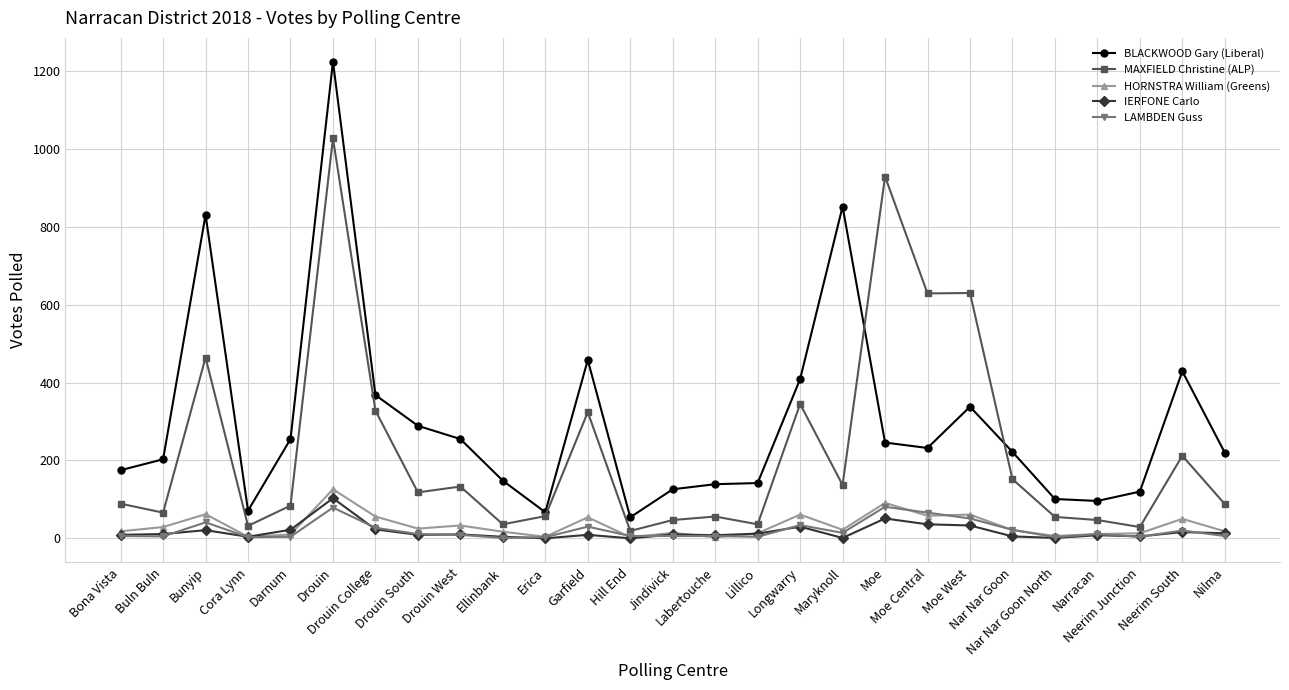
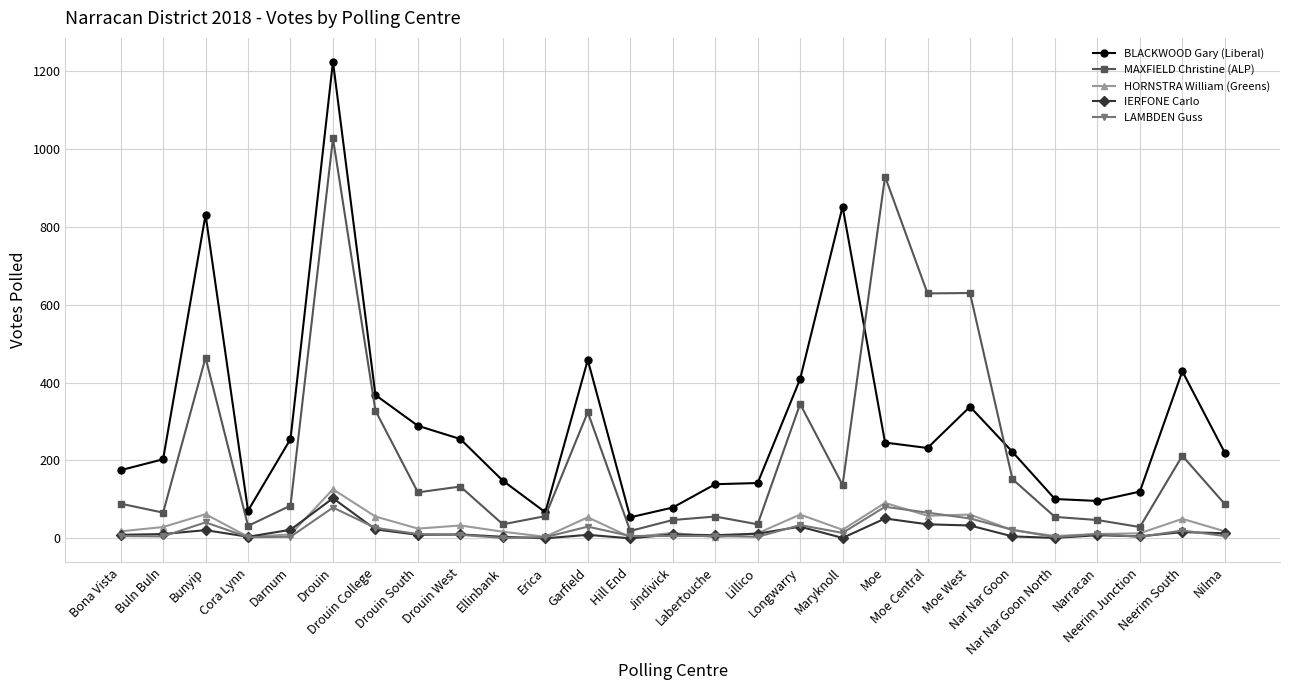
  {
    "BLACKWOOD Gary (Liberal)": {
      "Bona Vista": 180,
      "Buln Buln": 200,
      "Bunyip": 830,
      "Cora Lynn": 70,
      "Darnum": 260,
      "Drouin": 1220,
      "Drouin College": 370,
      "Drouin South": 290,
      "Drouin West": 260,
      "Ellinbank": 150,
      "Erica": 70,
      "Garfield": 460,
      "Hill End": 50,
-     "Jindivick": 130,
+     "Jindivick": 80,
      "Labertouche": 140,
      "Lillico": 140,
      "Longwarry": 410,
      "Maryknoll": 850,
      "Moe": 250,
      "Moe Central": 230,
      "Moe West": 340,
      "Nar Nar Goon": 220,
      "Nar Nar Goon North": 100,
      "Narracan": 100,
      "Neerim Junction": 120,
      "Neerim South": 430,
      "Nilma": 220
    }
  }
